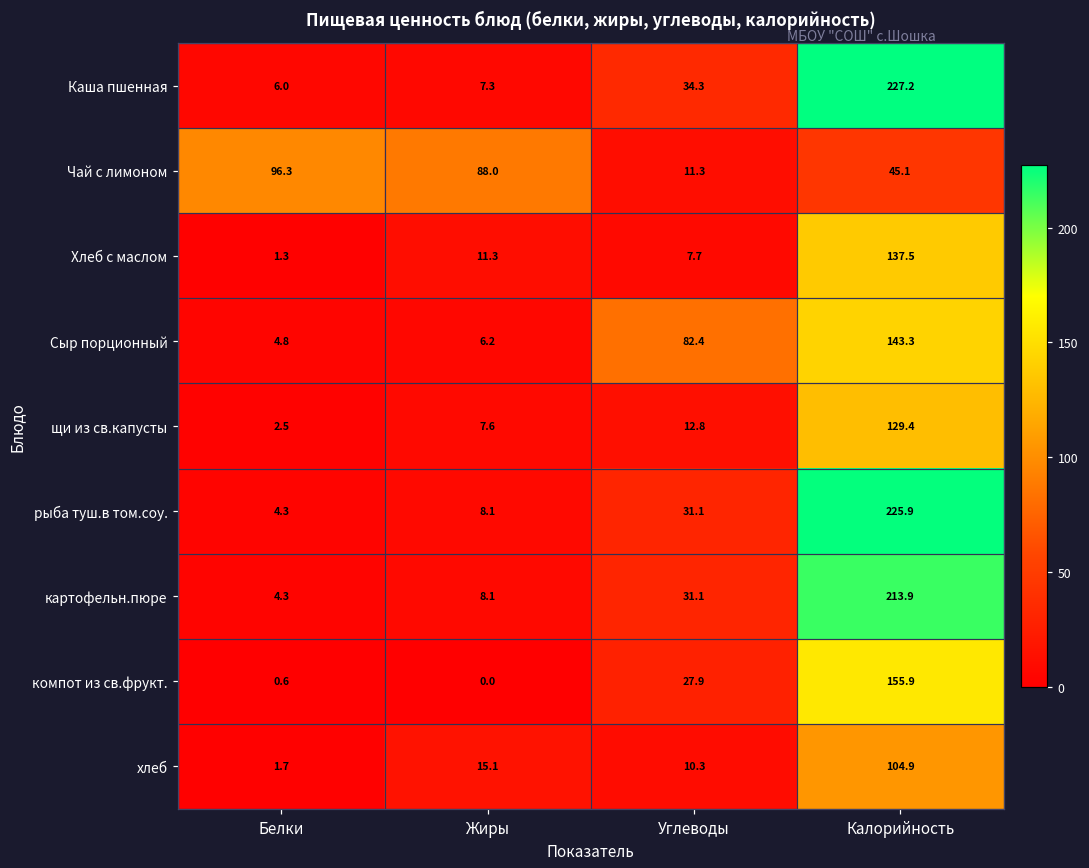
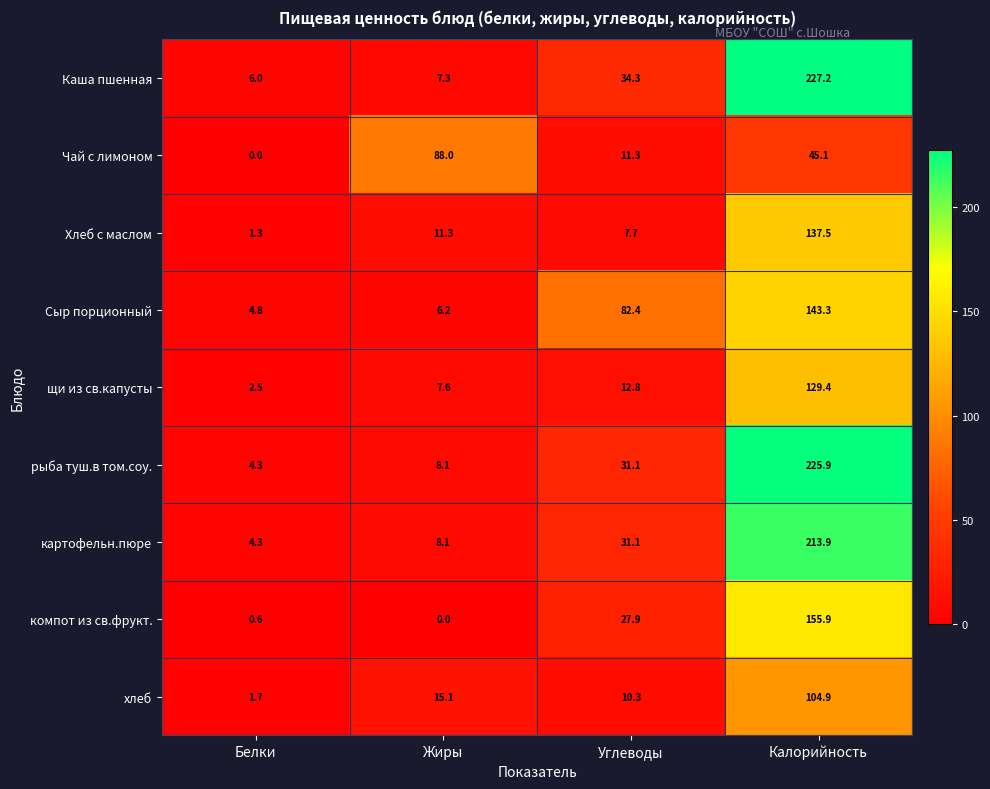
  {
    "Каша пшенная": {
      "Белки": 6.0,
      "Жиры": 7.3,
      "Углеводы": 34.3,
      "Калорийность": 227.2
    },
    "Чай с лимоном": {
-     "Белки": 96.3,
+     "Белки": 0.0,
      "Жиры": 88.0,
      "Углеводы": 11.3,
      "Калорийность": 45.1
    },
    "Хлеб с маслом": {
      "Белки": 1.3,
      "Жиры": 11.3,
      "Углеводы": 7.7,
      "Калорийность": 137.5
    },
    "Сыр порционный": {
      "Белки": 4.8,
      "Жиры": 6.2,
      "Углеводы": 82.4,
      "Калорийность": 143.3
    },
    "щи из св.капусты": {
      "Белки": 2.5,
      "Жиры": 7.6,
      "Углеводы": 12.8,
      "Калорийность": 129.4
    },
    "рыба туш.в том.соу.": {
      "Белки": 4.3,
      "Жиры": 8.1,
      "Углеводы": 31.1,
      "Калорийность": 225.9
    },
    "картофельн.пюре": {
      "Белки": 4.3,
      "Жиры": 8.1,
      "Углеводы": 31.1,
      "Калорийность": 213.9
    },
    "компот из св.фрукт.": {
      "Белки": 0.6,
      "Жиры": 0.0,
      "Углеводы": 27.9,
      "Калорийность": 155.9
    },
    "хлеб": {
      "Белки": 1.7,
      "Жиры": 15.1,
      "Углеводы": 10.3,
      "Калорийность": 104.9
    }
  }
